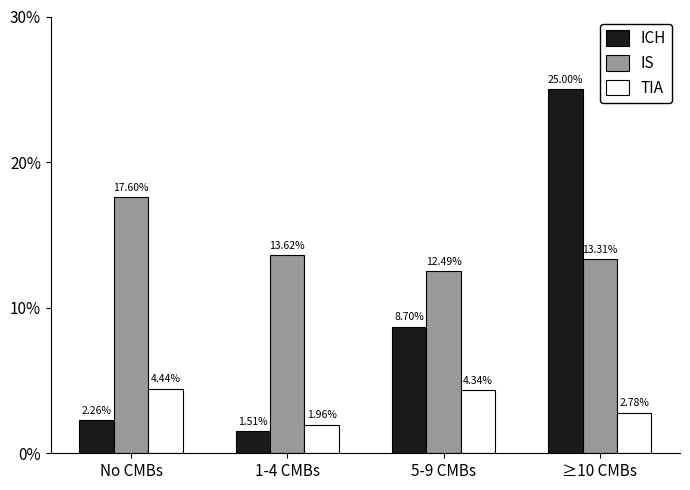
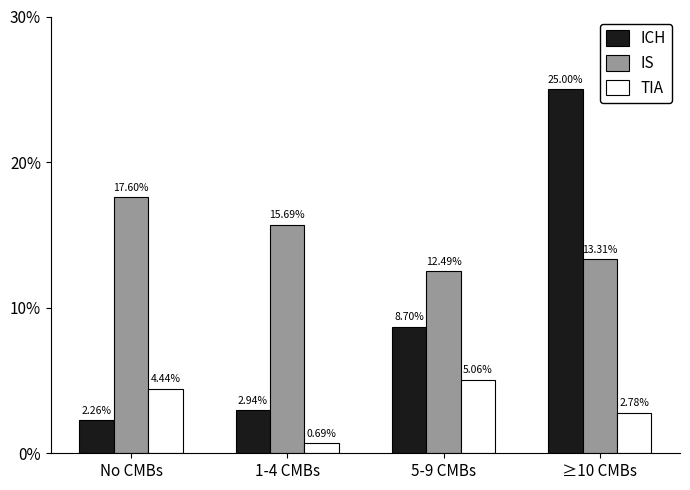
  {
    "ICH": {
      "No CMBs": "2.26%",
-     "1-4 CMBs": "1.51%",
+     "1-4 CMBs": "2.94%",
      "5-9 CMBs": "8.70%",
      "≥10 CMBs": "25.00%"
    },
    "IS": {
      "No CMBs": "17.60%",
-     "1-4 CMBs": "13.62%",
+     "1-4 CMBs": "15.69%",
      "5-9 CMBs": "12.49%",
      "≥10 CMBs": "13.31%"
    },
    "TIA": {
      "No CMBs": "4.44%",
-     "1-4 CMBs": "1.96%",
-     "5-9 CMBs": "4.34%",
+     "1-4 CMBs": "0.69%",
+     "5-9 CMBs": "5.06%",
      "≥10 CMBs": "2.78%"
    }
  }
